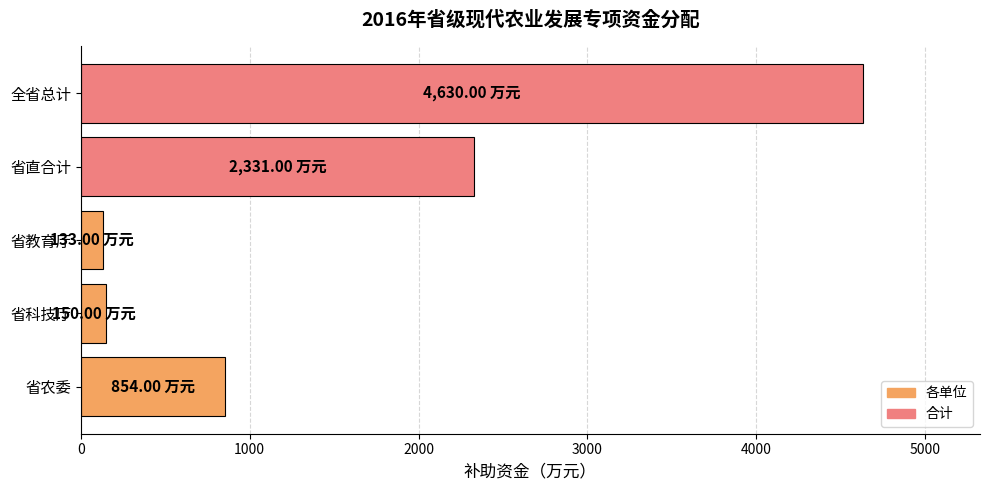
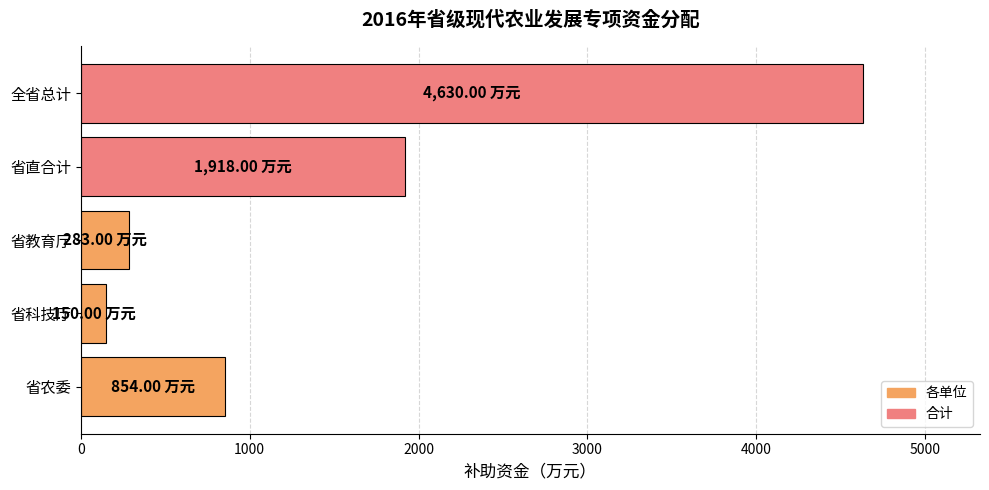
  {
    "全省总计": "4,630.00",
-   "省直合计": "2,331.00",
-   "省教育厅": "133.00",
+   "省直合计": "1,918.00",
+   "省教育厅": "283.00",
    "省科技厅": "150.00",
    "省农委": "854.00"
  }
